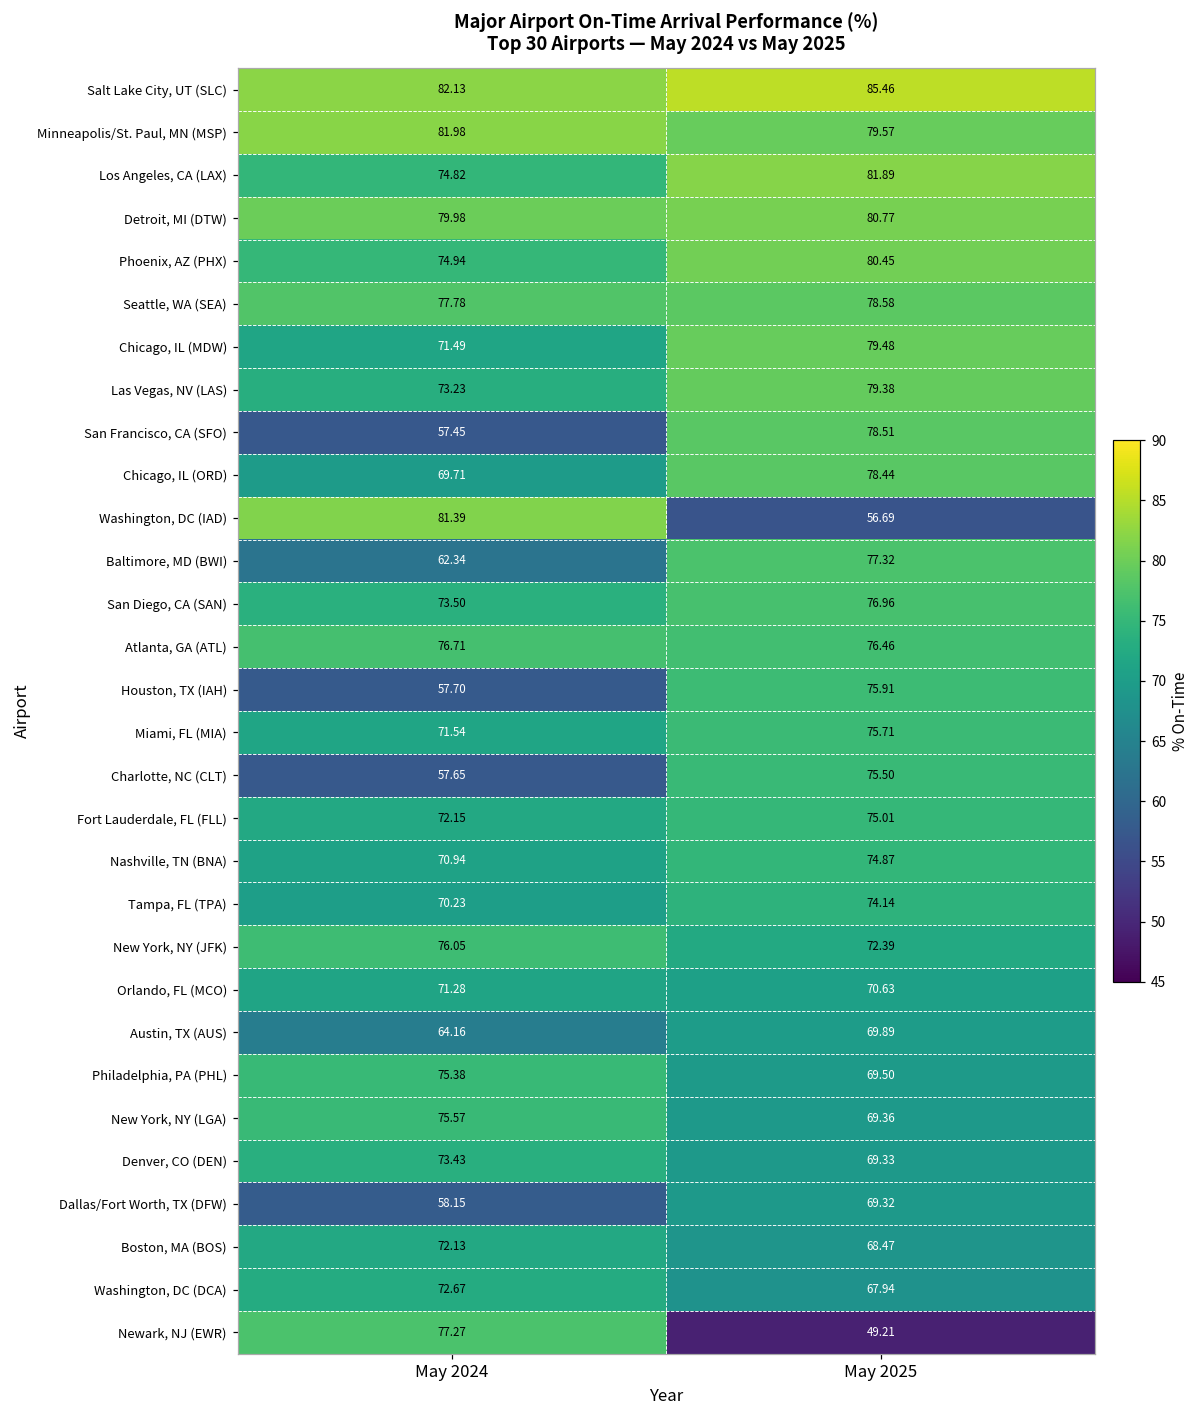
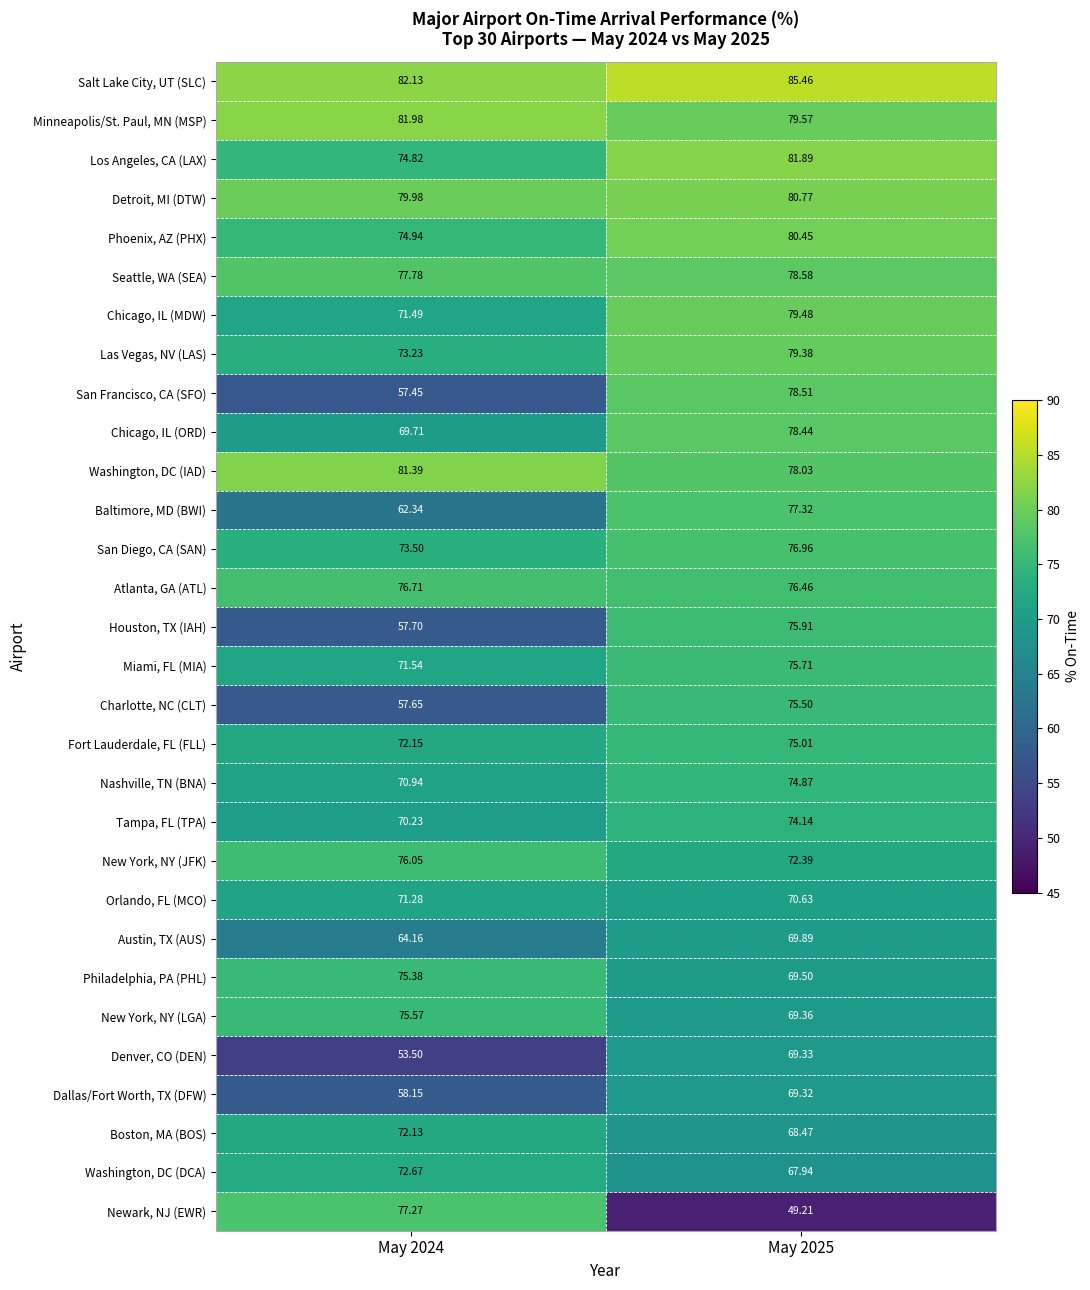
  {
    "Salt Lake City, UT (SLC)": {
      "May 2024": 82.13,
      "May 2025": 85.46
    },
    "Minneapolis/St. Paul, MN (MSP)": {
      "May 2024": 81.98,
      "May 2025": 79.57
    },
    "Los Angeles, CA (LAX)": {
      "May 2024": 74.82,
      "May 2025": 81.89
    },
    "Detroit, MI (DTW)": {
      "May 2024": 79.98,
      "May 2025": 80.77
    },
    "Phoenix, AZ (PHX)": {
      "May 2024": 74.94,
      "May 2025": 80.45
    },
    "Seattle, WA (SEA)": {
      "May 2024": 77.78,
      "May 2025": 78.58
    },
    "Chicago, IL (MDW)": {
      "May 2024": 71.49,
      "May 2025": 79.48
    },
    "Las Vegas, NV (LAS)": {
      "May 2024": 73.23,
      "May 2025": 79.38
    },
    "San Francisco, CA (SFO)": {
      "May 2024": 57.45,
      "May 2025": 78.51
    },
    "Chicago, IL (ORD)": {
      "May 2024": 69.71,
      "May 2025": 78.44
    },
    "Washington, DC (IAD)": {
      "May 2024": 81.39,
-     "May 2025": 56.69
+     "May 2025": 78.03
    },
    "Baltimore, MD (BWI)": {
      "May 2024": 62.34,
      "May 2025": 77.32
    },
    "San Diego, CA (SAN)": {
      "May 2024": 73.50,
      "May 2025": 76.96
    },
    "Atlanta, GA (ATL)": {
      "May 2024": 76.71,
      "May 2025": 76.46
    },
    "Houston, TX (IAH)": {
      "May 2024": 57.70,
      "May 2025": 75.91
    },
    "Miami, FL (MIA)": {
      "May 2024": 71.54,
      "May 2025": 75.71
    },
    "Charlotte, NC (CLT)": {
      "May 2024": 57.65,
      "May 2025": 75.50
    },
    "Fort Lauderdale, FL (FLL)": {
      "May 2024": 72.15,
      "May 2025": 75.01
    },
    "Nashville, TN (BNA)": {
      "May 2024": 70.94,
      "May 2025": 74.87
    },
    "Tampa, FL (TPA)": {
      "May 2024": 70.23,
      "May 2025": 74.14
    },
    "New York, NY (JFK)": {
      "May 2024": 76.05,
      "May 2025": 72.39
    },
    "Orlando, FL (MCO)": {
      "May 2024": 71.28,
      "May 2025": 70.63
    },
    "Austin, TX (AUS)": {
      "May 2024": 64.16,
      "May 2025": 69.89
    },
    "Philadelphia, PA (PHL)": {
      "May 2024": 75.38,
      "May 2025": 69.50
    },
    "New York, NY (LGA)": {
      "May 2024": 75.57,
      "May 2025": 69.36
    },
    "Denver, CO (DEN)": {
-     "May 2024": 73.43,
+     "May 2024": 53.50,
      "May 2025": 69.33
    },
    "Dallas/Fort Worth, TX (DFW)": {
      "May 2024": 58.15,
      "May 2025": 69.32
    },
    "Boston, MA (BOS)": {
      "May 2024": 72.13,
      "May 2025": 68.47
    },
    "Washington, DC (DCA)": {
      "May 2024": 72.67,
      "May 2025": 67.94
    },
    "Newark, NJ (EWR)": {
      "May 2024": 77.27,
      "May 2025": 49.21
    }
  }
